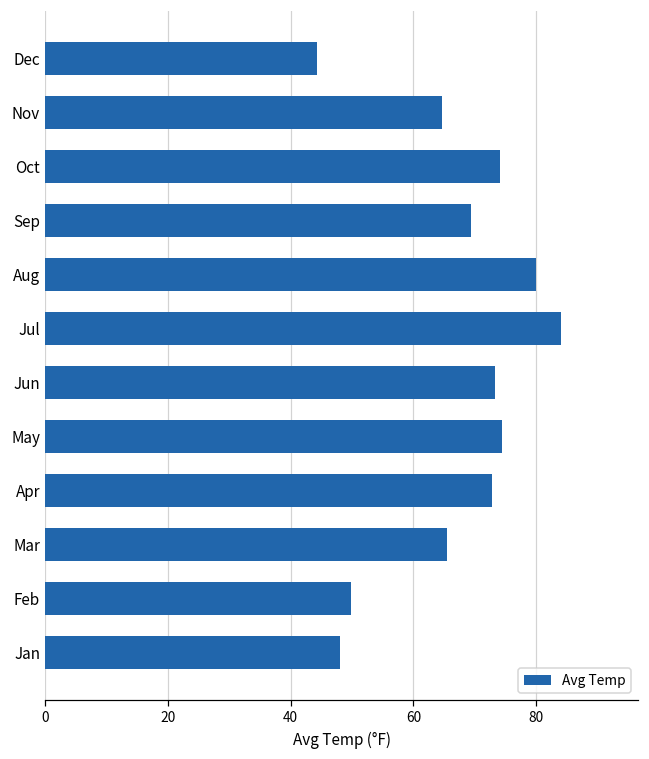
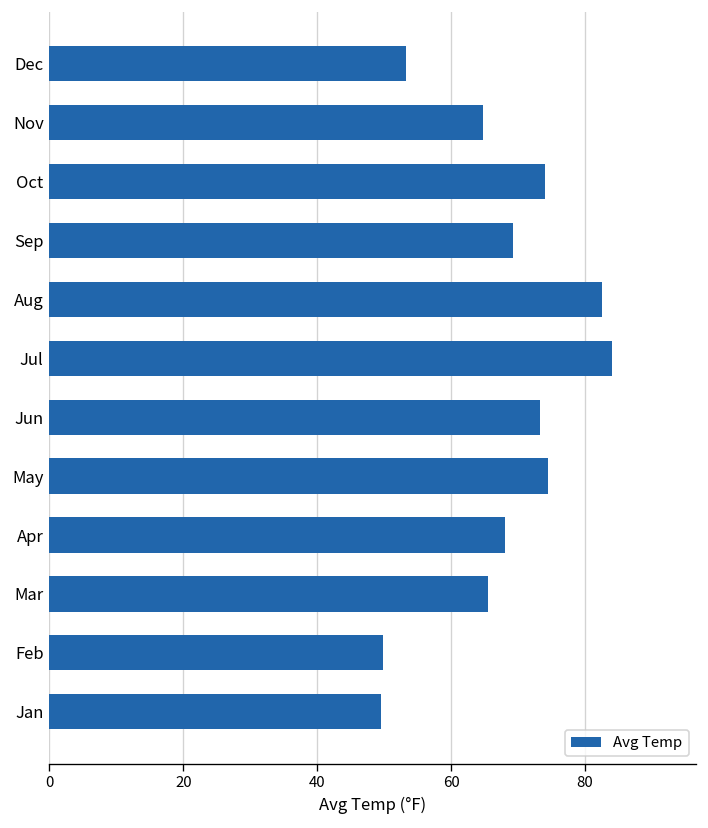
  {
-   "Dec": 44,
+   "Dec": 53,
    "Nov": 65,
    "Oct": 74,
    "Sep": 69,
-   "Aug": 80,
+   "Aug": 83,
    "Jul": 84,
    "Jun": 73,
    "May": 75,
-   "Apr": 73,
+   "Apr": 68,
    "Mar": 66,
    "Feb": 50,
-   "Jan": 48
+   "Jan": 50
  }
